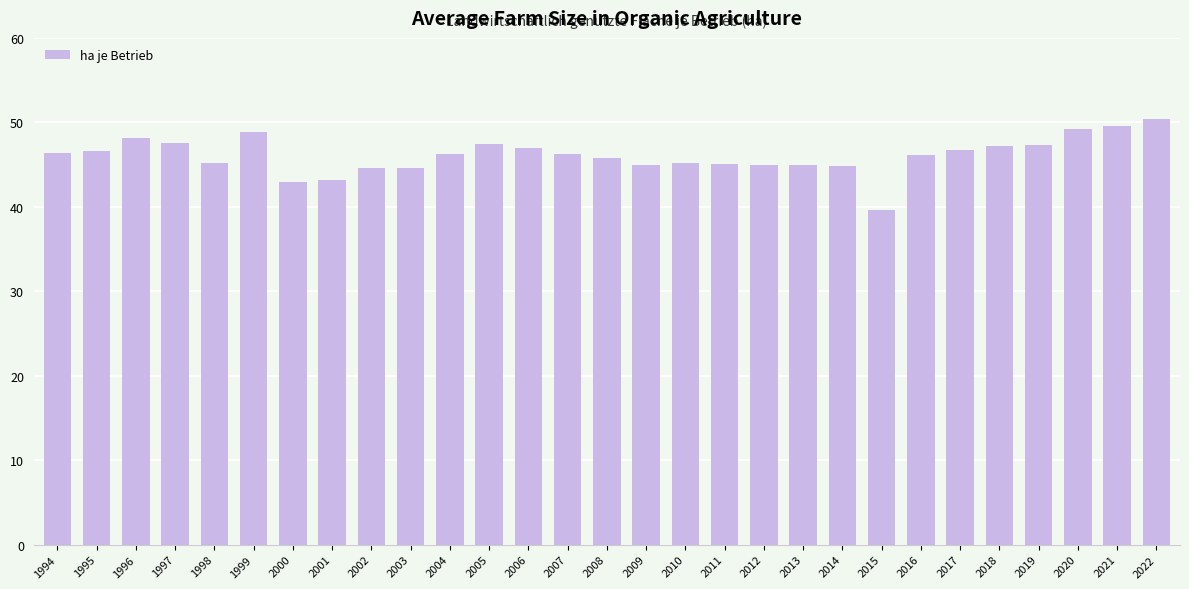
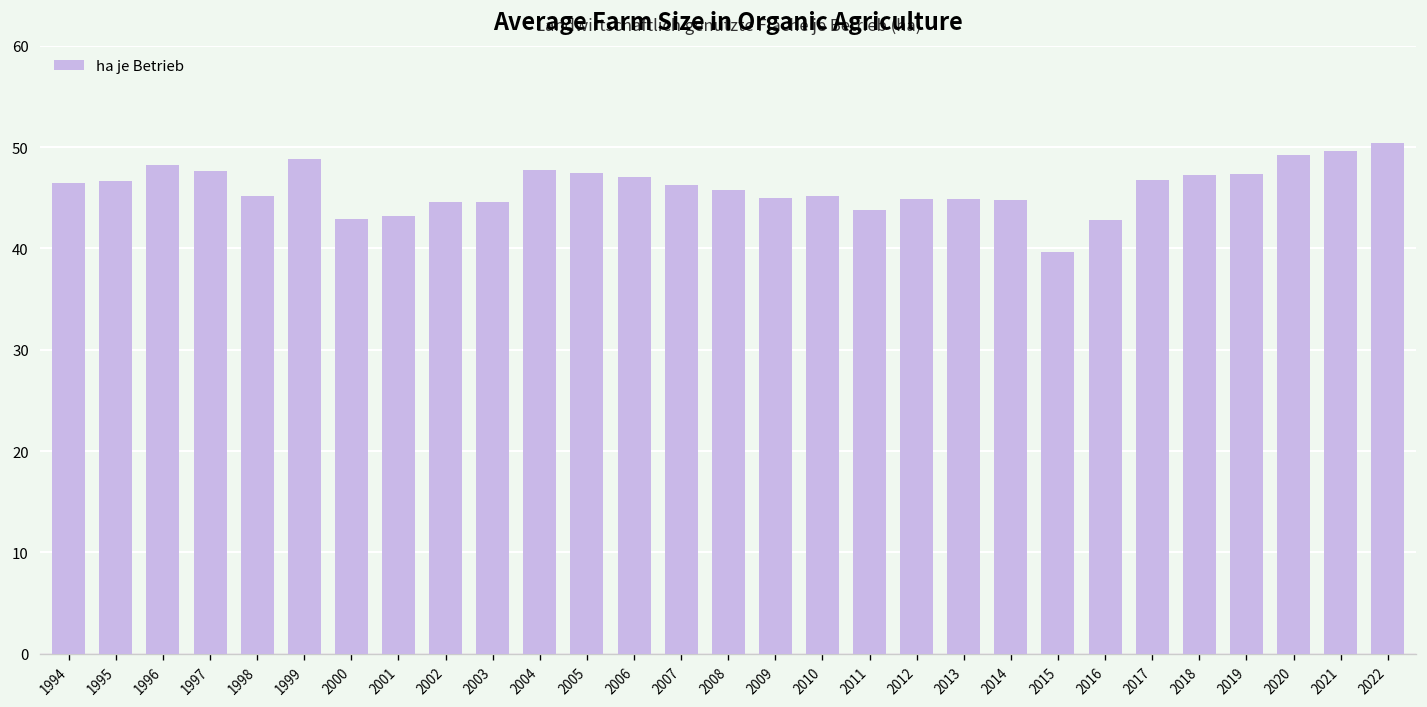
  {
    "1994": 46,
    "1995": 47,
    "1996": 48,
    "1997": 48,
    "1998": 45,
    "1999": 49,
    "2000": 43,
    "2001": 43,
    "2002": 45,
    "2003": 45,
-   "2004": 46,
+   "2004": 48,
    "2005": 47,
    "2006": 47,
    "2007": 46,
    "2008": 46,
    "2009": 45,
    "2010": 45,
-   "2011": 45,
+   "2011": 44,
    "2012": 45,
    "2013": 45,
    "2014": 45,
    "2015": 40,
-   "2016": 46,
+   "2016": 43,
    "2017": 47,
    "2018": 47,
    "2019": 47,
    "2020": 49,
    "2021": 50,
    "2022": 50
  }
